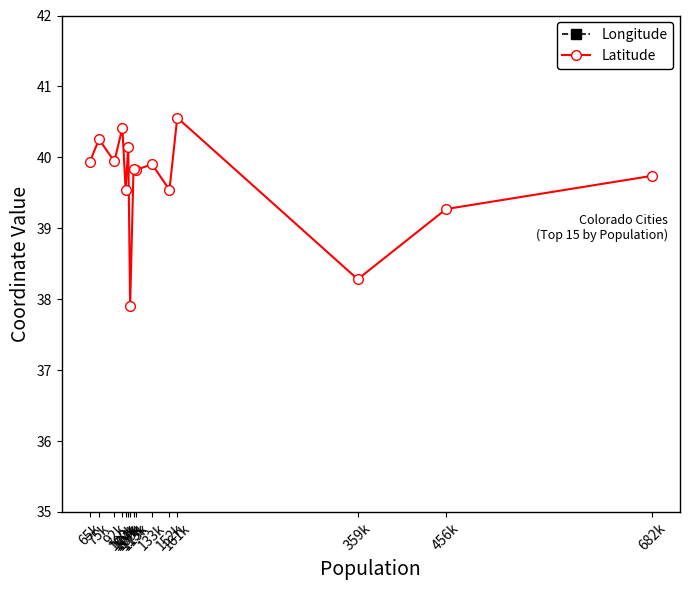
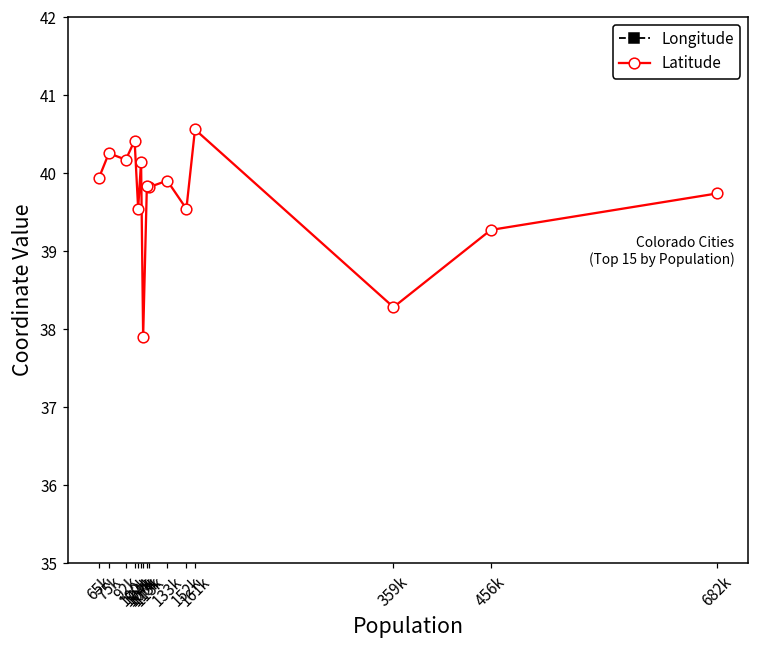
  {
    "Latitude": {
      "65k": 39.9,
      "75k": 40.3,
-     "92k": 39.9,
+     "92k": 40.2,
      "100k": 40.4,
      "104k": 39.5,
      "107k": 40.1,
      "109k": 37.9,
      "113k": 39.8,
      "115k": 39.8,
      "133k": 39.9,
      "152k": 39.5,
      "161k": 40.6,
      "359k": 38.3,
      "456k": 39.3,
      "682k": 39.7
    }
  }
